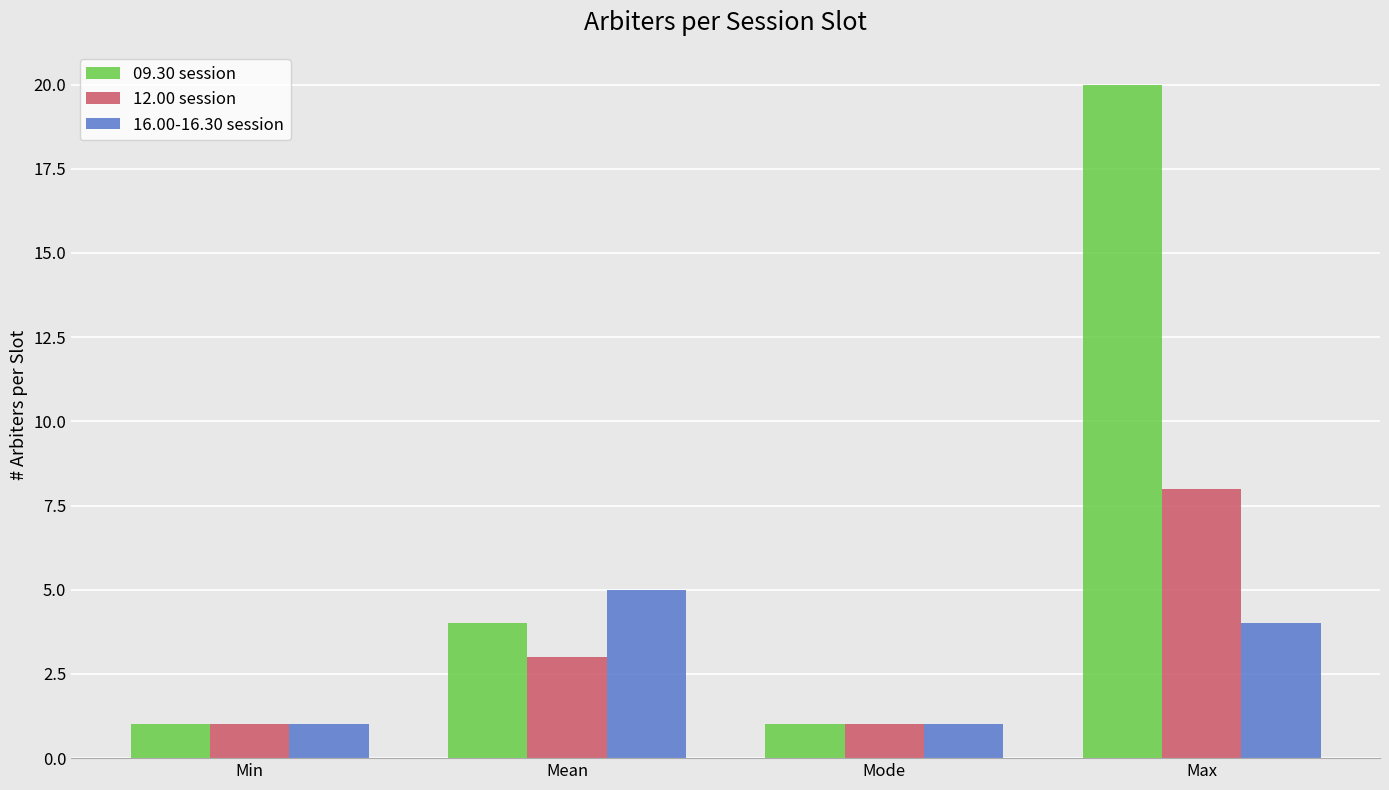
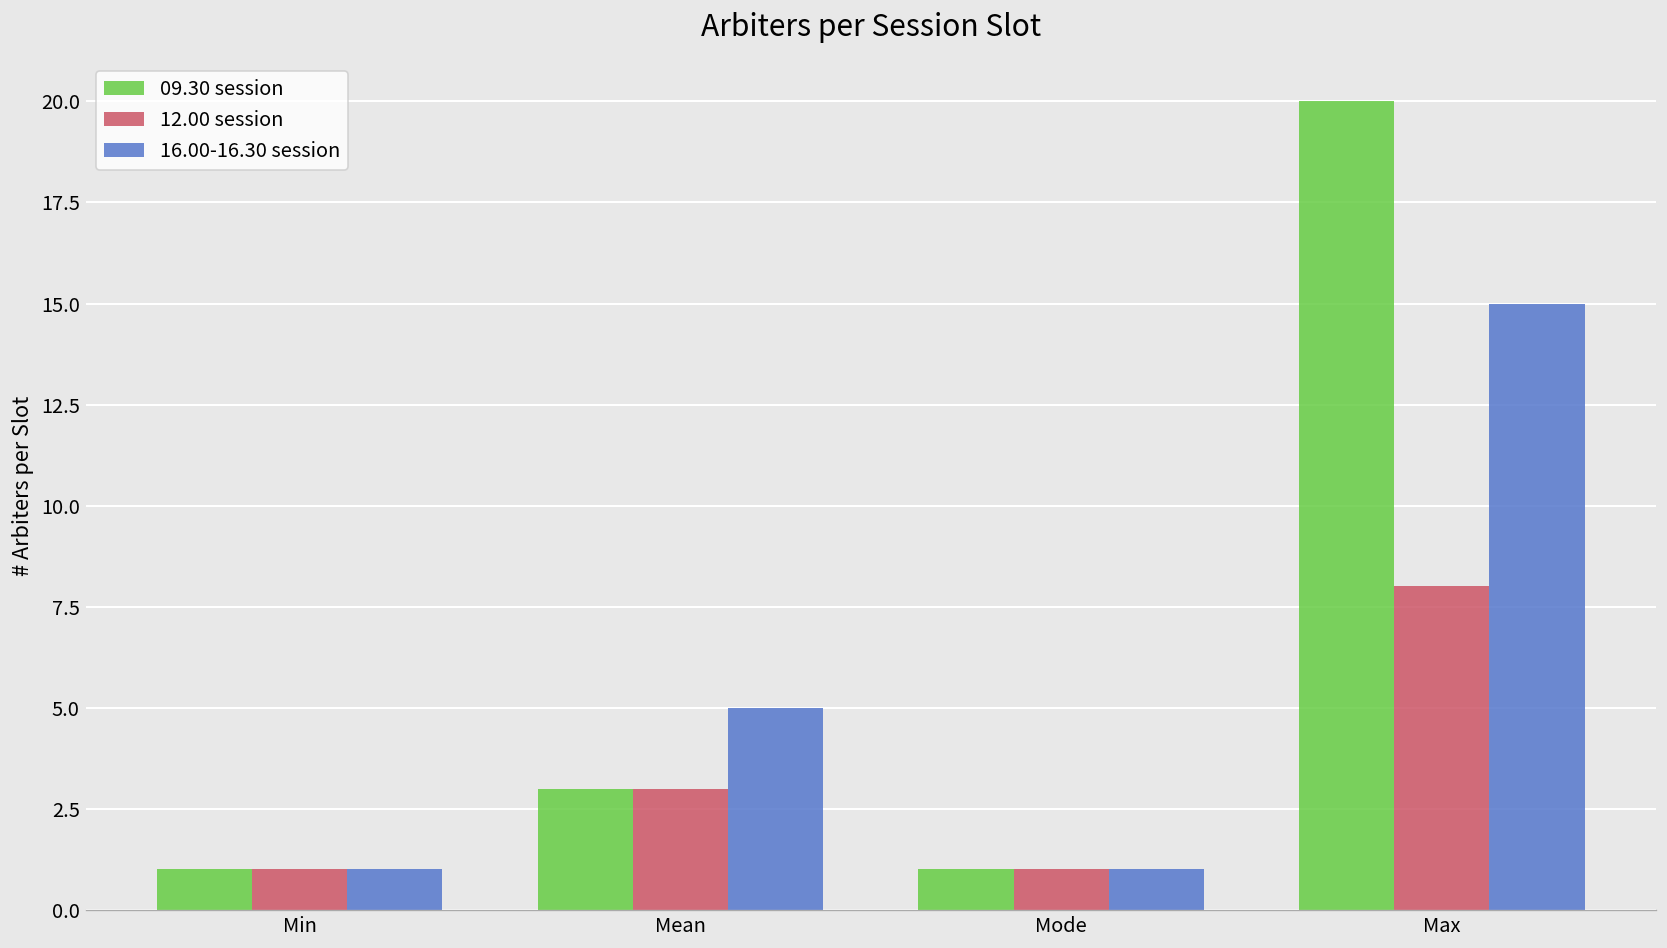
  {
    "09.30 session": {
      "Min": 1,
-     "Mean": 4,
+     "Mean": 3,
      "Mode": 1,
      "Max": 20
    },
    "12.00 session": {
      "Min": 1,
      "Mean": 3,
      "Mode": 1,
      "Max": 8
    },
    "16.00-16.30 session": {
      "Min": 1,
      "Mean": 5,
      "Mode": 1,
-     "Max": 4
+     "Max": 15
    }
  }
